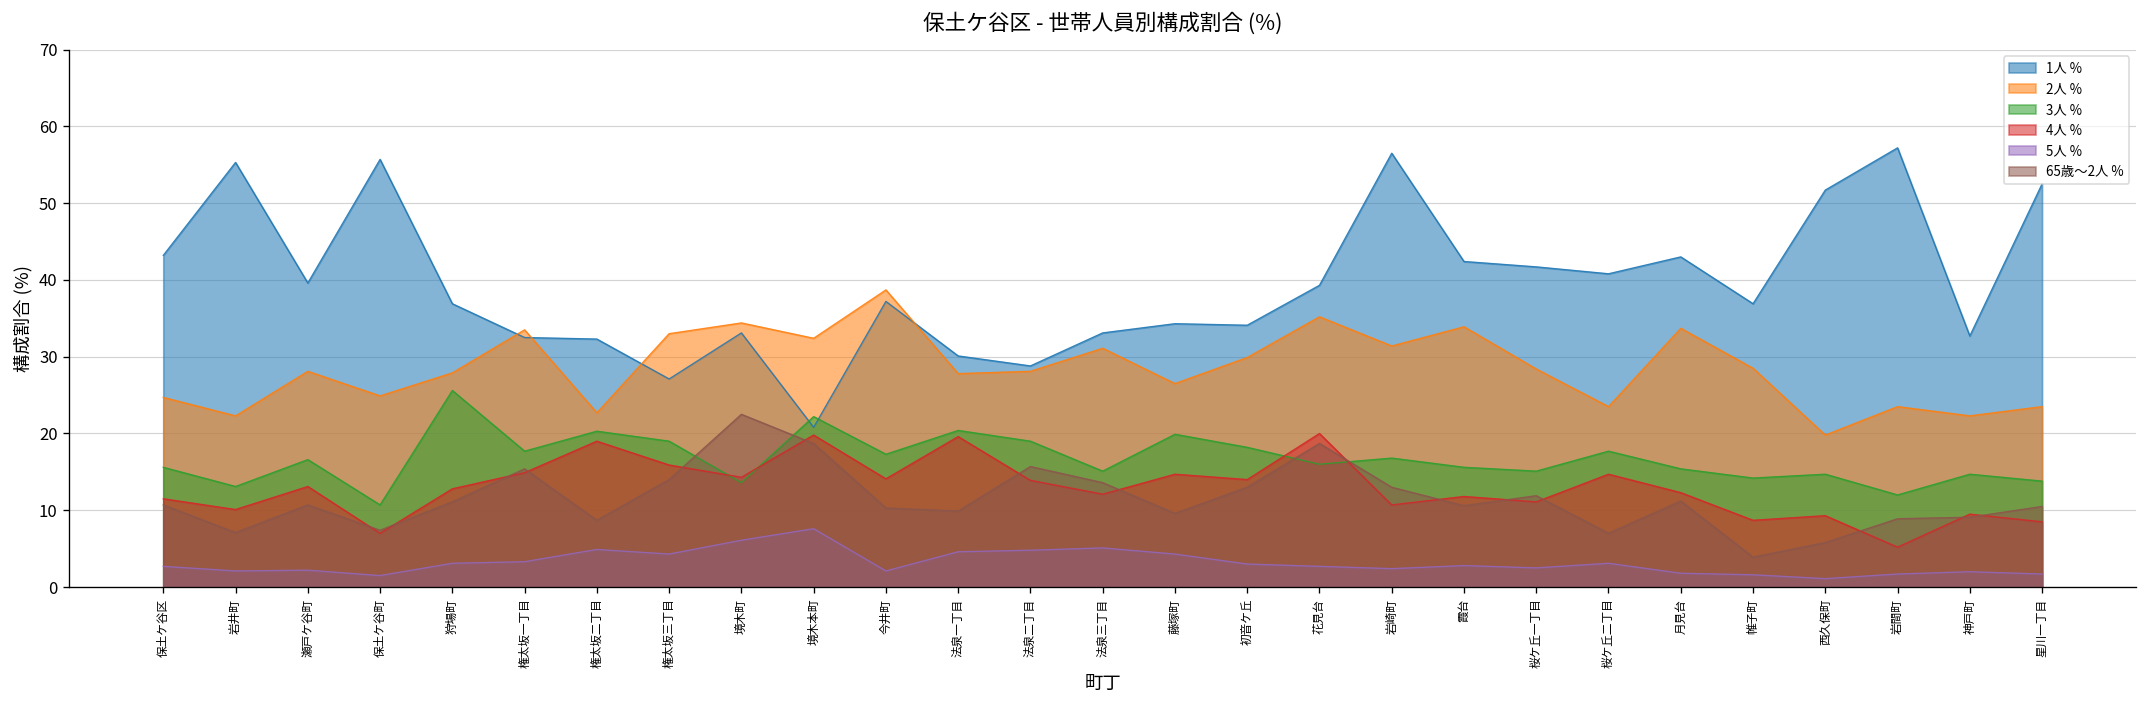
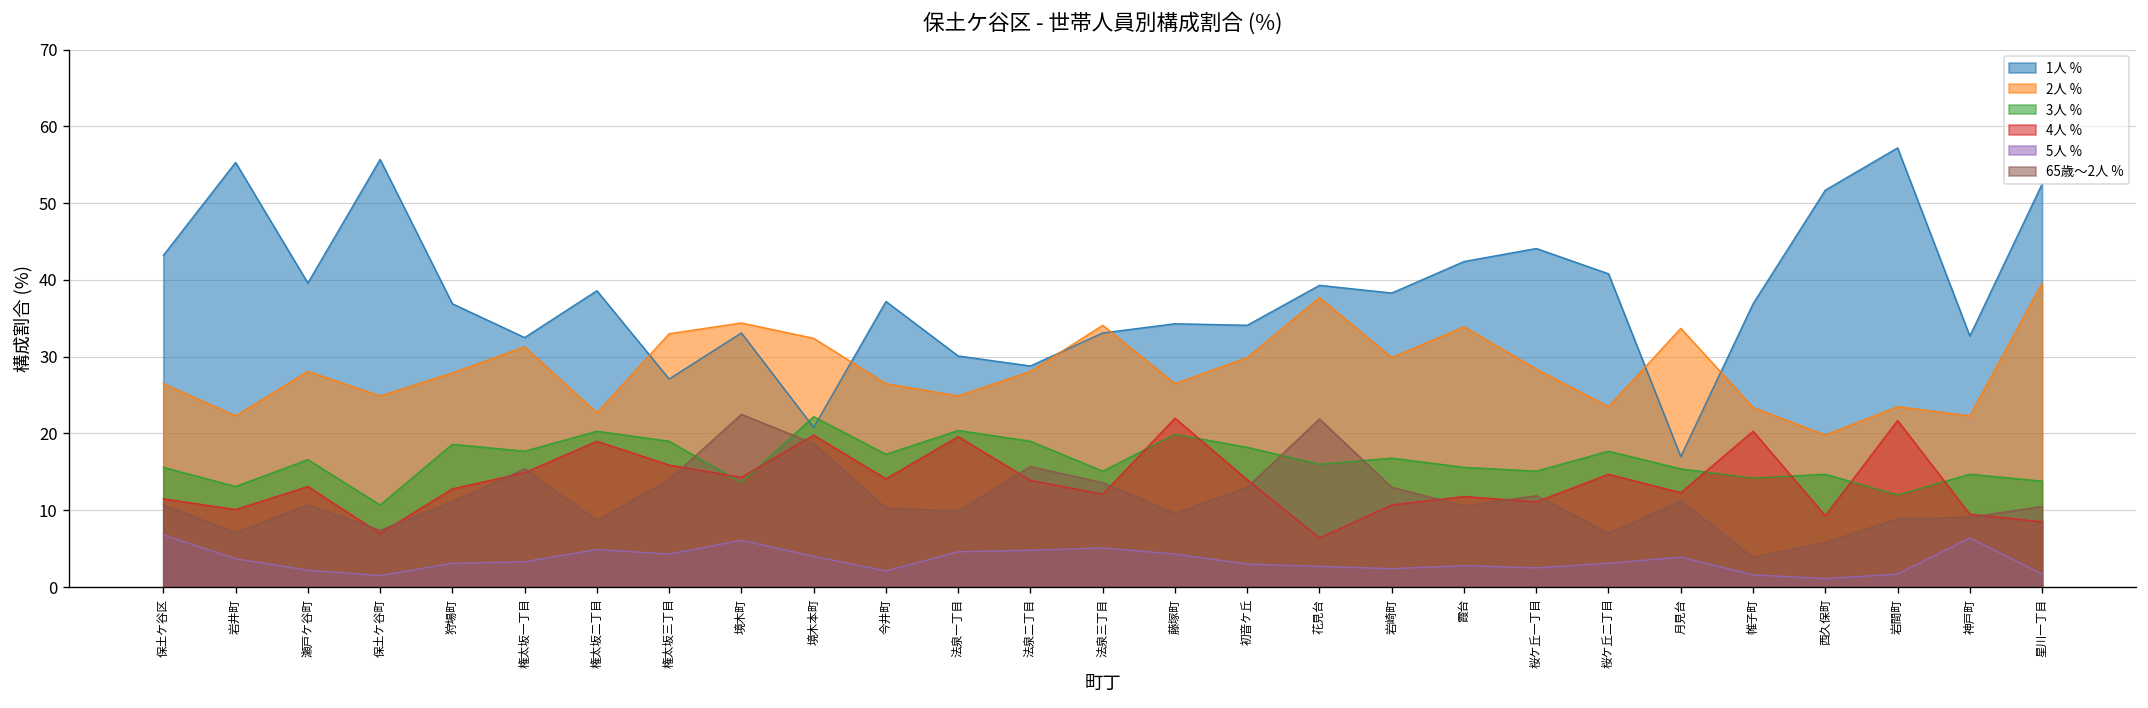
  {
    "1人 %": {
      "保土ケ谷区": 43,
      "岩井町": 55,
      "瀬戸ケ谷町": 40,
      "保土ケ谷町": 56,
      "狩場町": 37,
      "権太坂一丁目": 33,
-     "権太坂二丁目": 32,
+     "権太坂二丁目": 39,
      "権太坂三丁目": 27,
      "境木町": 33,
      "境木本町": 21,
      "今井町": 37,
      "法泉一丁目": 30,
      "法泉二丁目": 29,
      "法泉三丁目": 33,
      "藤塚町": 34,
      "初音ケ丘": 34,
      "花見台": 39,
-     "岩崎町": 57,
+     "岩崎町": 38,
      "霞台": 42,
-     "桜ケ丘一丁目": 42,
+     "桜ケ丘一丁目": 44,
      "桜ケ丘二丁目": 41,
-     "月見台": 43,
+     "月見台": 17,
      "帷子町": 37,
      "西久保町": 52,
      "岩間町": 57,
      "神戸町": 33,
      "星川一丁目": 53
    },
    "2人 %": {
-     "保土ケ谷区": 25,
+     "保土ケ谷区": 27,
      "岩井町": 22,
      "瀬戸ケ谷町": 28,
      "保土ケ谷町": 25,
      "狩場町": 28,
-     "権太坂一丁目": 34,
+     "権太坂一丁目": 31,
      "権太坂二丁目": 23,
      "権太坂三丁目": 33,
      "境木町": 34,
      "境木本町": 32,
-     "今井町": 39,
-     "法泉一丁目": 28,
+     "今井町": 27,
+     "法泉一丁目": 25,
      "法泉二丁目": 28,
-     "法泉三丁目": 31,
+     "法泉三丁目": 34,
      "藤塚町": 27,
      "初音ケ丘": 30,
-     "花見台": 35,
-     "岩崎町": 31,
+     "花見台": 38,
+     "岩崎町": 30,
      "霞台": 34,
      "桜ケ丘一丁目": 28,
      "桜ケ丘二丁目": 24,
      "月見台": 34,
-     "帷子町": 29,
+     "帷子町": 23,
      "西久保町": 20,
      "岩間町": 24,
      "神戸町": 22,
-     "星川一丁目": 24
+     "星川一丁目": 40
    },
    "3人 %": {
      "保土ケ谷区": 16,
      "岩井町": 13,
      "瀬戸ケ谷町": 17,
      "保土ケ谷町": 11,
-     "狩場町": 26,
+     "狩場町": 19,
      "権太坂一丁目": 18,
      "権太坂二丁目": 20,
      "権太坂三丁目": 19,
      "境木町": 14,
      "境木本町": 22,
      "今井町": 17,
      "法泉一丁目": 20,
      "法泉二丁目": 19,
      "法泉三丁目": 15,
      "藤塚町": 20,
      "初音ケ丘": 18,
      "花見台": 16,
      "岩崎町": 17,
      "霞台": 16,
      "桜ケ丘一丁目": 15,
      "桜ケ丘二丁目": 18,
      "月見台": 15,
      "帷子町": 14,
      "西久保町": 15,
      "岩間町": 12,
      "神戸町": 15,
      "星川一丁目": 14
    },
    "4人 %": {
      "保土ケ谷区": 12,
      "岩井町": 10,
      "瀬戸ケ谷町": 13,
      "狩場町": 13,
      "権太坂一丁目": 15,
      "権太坂二丁目": 19,
      "権太坂三丁目": 16,
      "境木町": 14,
      "境木本町": 20,
      "今井町": 14,
      "法泉一丁目": 20,
      "法泉二丁目": 14,
      "法泉三丁目": 12,
-     "藤塚町": 15,
+     "藤塚町": 22,
      "初音ケ丘": 14,
-     "花見台": 20,
+     "花見台": 6,
      "岩崎町": 11,
      "霞台": 12,
      "桜ケ丘一丁目": 11,
      "桜ケ丘二丁目": 15,
      "月見台": 12,
-     "帷子町": 9,
+     "帷子町": 20,
      "西久保町": 9,
-     "岩間町": 5,
+     "岩間町": 22,
      "神戸町": 10,
      "星川一丁目": 9
    },
    "5人 %": {
-     "保土ケ谷区": 3,
-     "岩井町": 2,
+     "保土ケ谷区": 7,
+     "岩井町": 4,
      "瀬戸ケ谷町": 2,
      "保土ケ谷町": 2,
      "狩場町": 3,
      "権太坂一丁目": 3,
      "権太坂二丁目": 5,
      "権太坂三丁目": 4,
      "境木町": 6,
-     "境木本町": 8,
+     "境木本町": 4,
      "今井町": 2,
      "法泉一丁目": 5,
      "法泉二丁目": 5,
      "法泉三丁目": 5,
      "藤塚町": 4,
      "初音ケ丘": 3,
      "花見台": 3,
      "岩崎町": 2,
      "霞台": 3,
      "桜ケ丘一丁目": 3,
      "桜ケ丘二丁目": 3,
-     "月見台": 2,
+     "月見台": 4,
      "帷子町": 2,
      "西久保町": 1,
      "岩間町": 2,
-     "神戸町": 2,
+     "神戸町": 6,
      "星川一丁目": 2
    },
    "65歳～2人 %": {
      "保土ケ谷区": 11,
      "岩井町": 7,
      "瀬戸ケ谷町": 11,
      "狩場町": 11,
      "権太坂一丁目": 15,
      "権太坂二丁目": 9,
      "権太坂三丁目": 14,
      "境木町": 23,
      "境木本町": 19,
      "今井町": 10,
      "法泉一丁目": 10,
      "法泉二丁目": 16,
      "法泉三丁目": 14,
      "藤塚町": 10,
      "初音ケ丘": 13,
-     "花見台": 19,
+     "花見台": 22,
      "岩崎町": 13,
      "霞台": 11,
      "桜ケ丘一丁目": 12,
      "桜ケ丘二丁目": 7,
      "月見台": 11,
      "帷子町": 4,
      "西久保町": 6,
      "岩間町": 9,
      "神戸町": 9,
      "星川一丁目": 11
    }
  }
